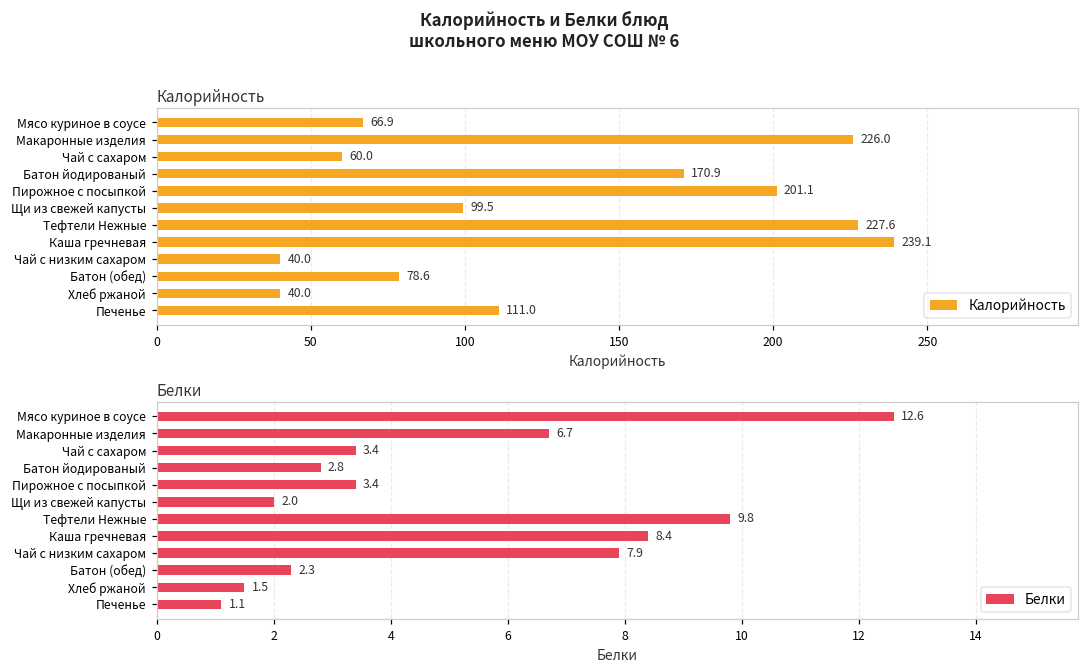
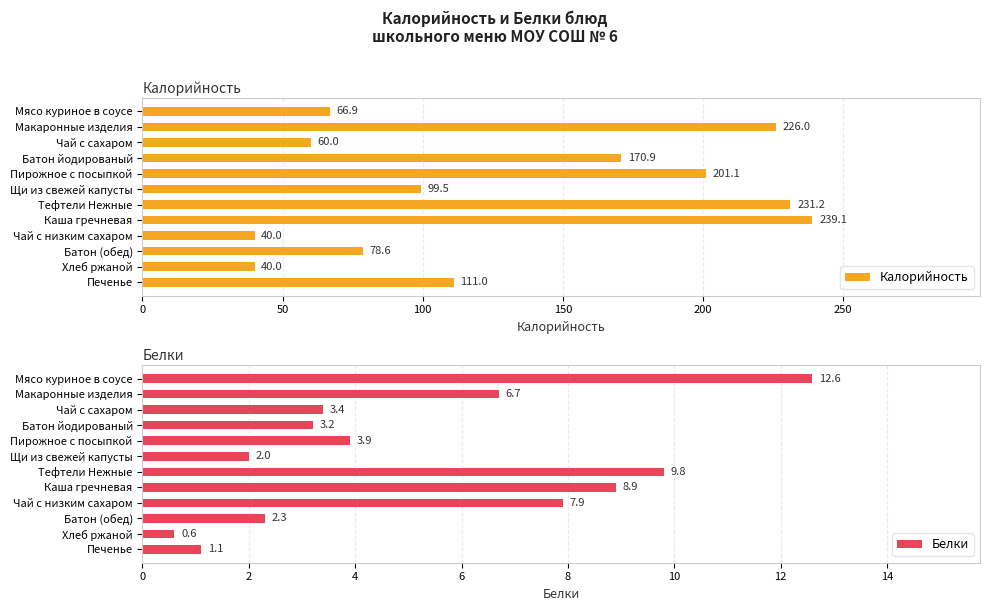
  {
    "Калорийность": {
      "Мясо куриное в соусе": 66.9,
      "Макаронные изделия": 226.0,
      "Чай с сахаром": 60.0,
      "Батон йодированый": 170.9,
      "Пирожное с посыпкой": 201.1,
      "Щи из свежей капусты": 99.5,
-     "Тефтели Нежные": 227.6,
+     "Тефтели Нежные": 231.2,
      "Каша гречневая": 239.1,
      "Чай с низким сахаром": 40.0,
      "Батон (обед)": 78.6,
      "Хлеб ржаной": 40.0,
      "Печенье": 111.0
    },
    "Белки": {
      "Мясо куриное в соусе": 12.6,
      "Макаронные изделия": 6.7,
      "Чай с сахаром": 3.4,
-     "Батон йодированый": 2.8,
-     "Пирожное с посыпкой": 3.4,
+     "Батон йодированый": 3.2,
+     "Пирожное с посыпкой": 3.9,
      "Щи из свежей капусты": 2.0,
      "Тефтели Нежные": 9.8,
-     "Каша гречневая": 8.4,
+     "Каша гречневая": 8.9,
      "Чай с низким сахаром": 7.9,
      "Батон (обед)": 2.3,
-     "Хлеб ржаной": 1.5,
+     "Хлеб ржаной": 0.6,
      "Печенье": 1.1
    }
  }
